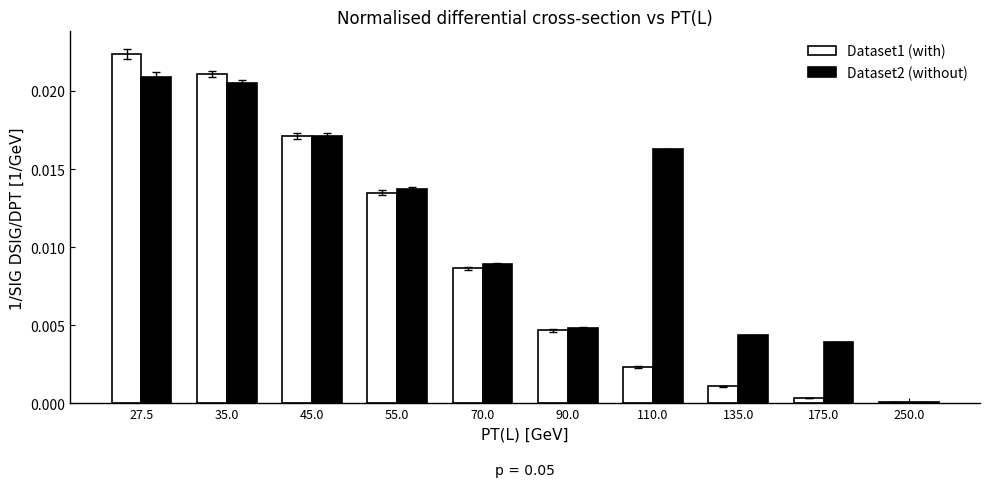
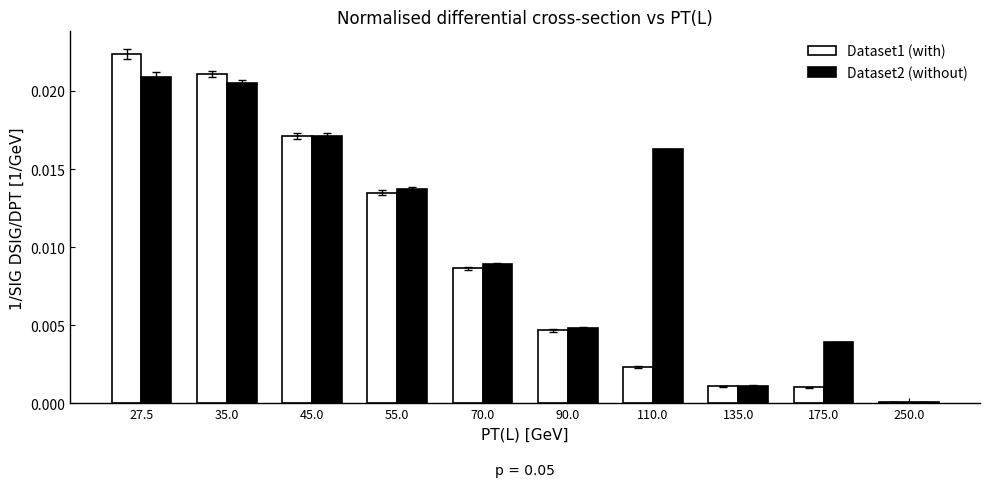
  {
    "Dataset1 (with)": {
      "27.5": 0.0224,
      "35.0": 0.0211,
      "45.0": 0.0171,
      "55.0": 0.0135,
      "70.0": 0.0087,
      "90.0": 0.0047,
      "110.0": 0.0023,
      "135.0": 0.0011,
-     "175.0": 0.0003
+     "175.0": 0.0010
    },
    "Dataset2 (without)": {
      "27.5": 0.0209,
      "35.0": 0.0205,
      "45.0": 0.0171,
      "55.0": 0.0137,
      "70.0": 0.0089,
      "90.0": 0.0048,
      "110.0": 0.0163,
-     "135.0": 0.0044,
+     "135.0": 0.0011,
      "175.0": 0.0039
    }
  }
